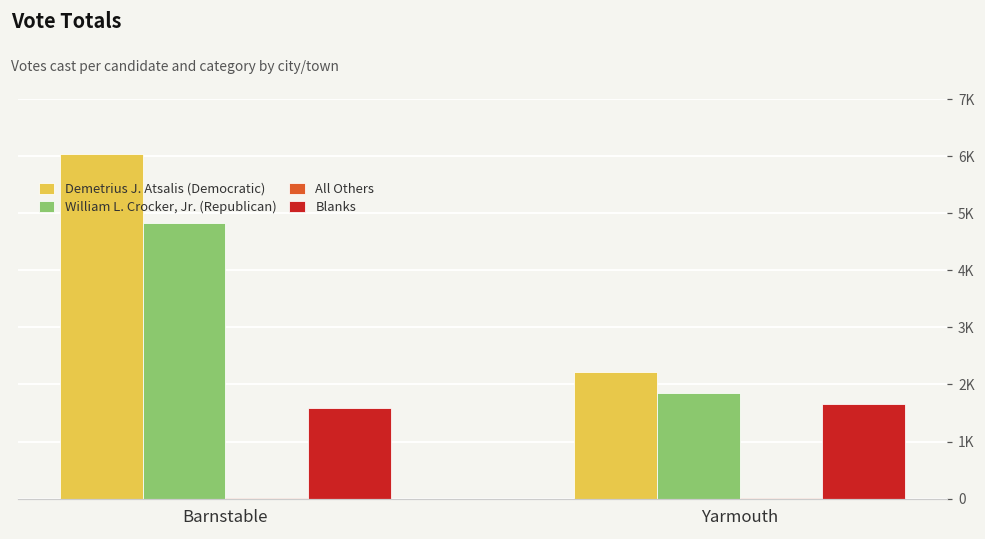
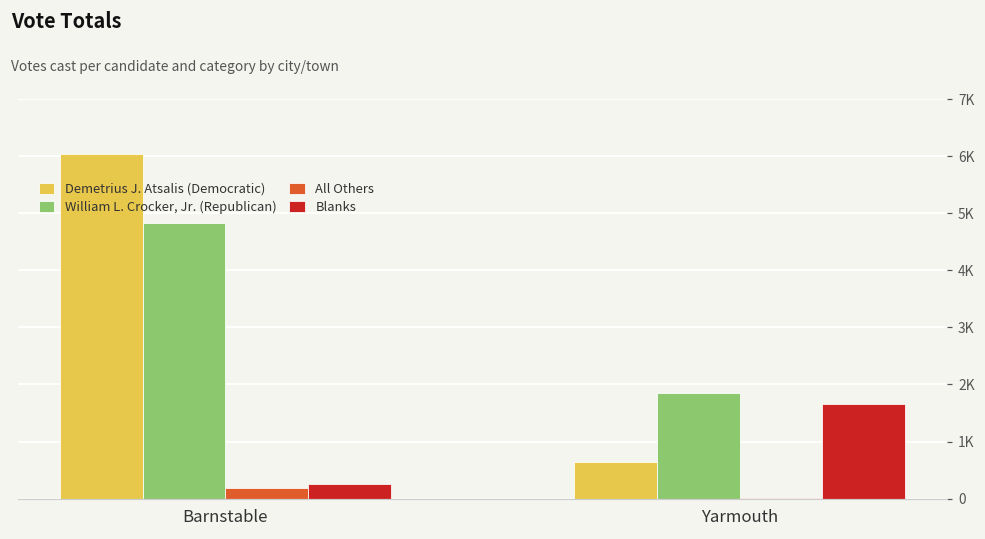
  {
    "Demetrius J. Atsalis (Democratic)": {
      "Barnstable": 6000,
-     "Yarmouth": 2200
+     "Yarmouth": 600
    },
    "William L. Crocker, Jr. (Republican)": {
      "Barnstable": 4800,
      "Yarmouth": 1800
    },
    "All Others": {
-     "Barnstable": 0
+     "Barnstable": 200
    },
    "Blanks": {
-     "Barnstable": 1600,
+     "Barnstable": 300,
      "Yarmouth": 1700
    }
  }
